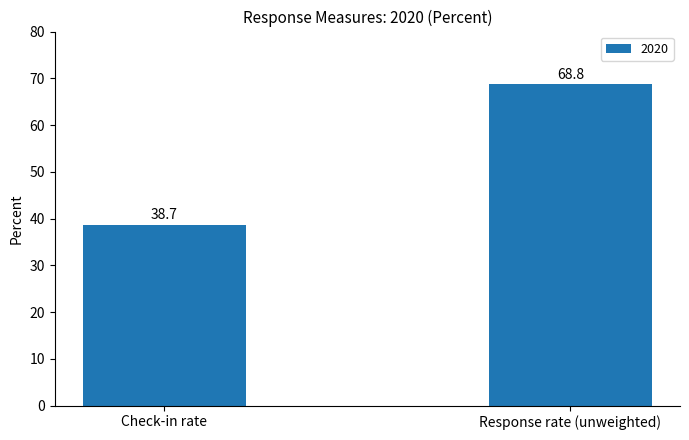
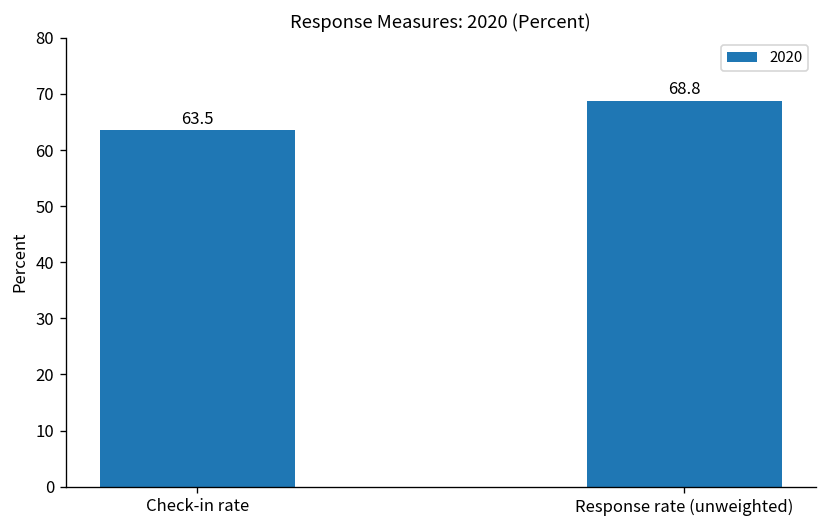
  {
-   "Check-in rate": 38.7,
+   "Check-in rate": 63.5,
    "Response rate (unweighted)": 68.8
  }
